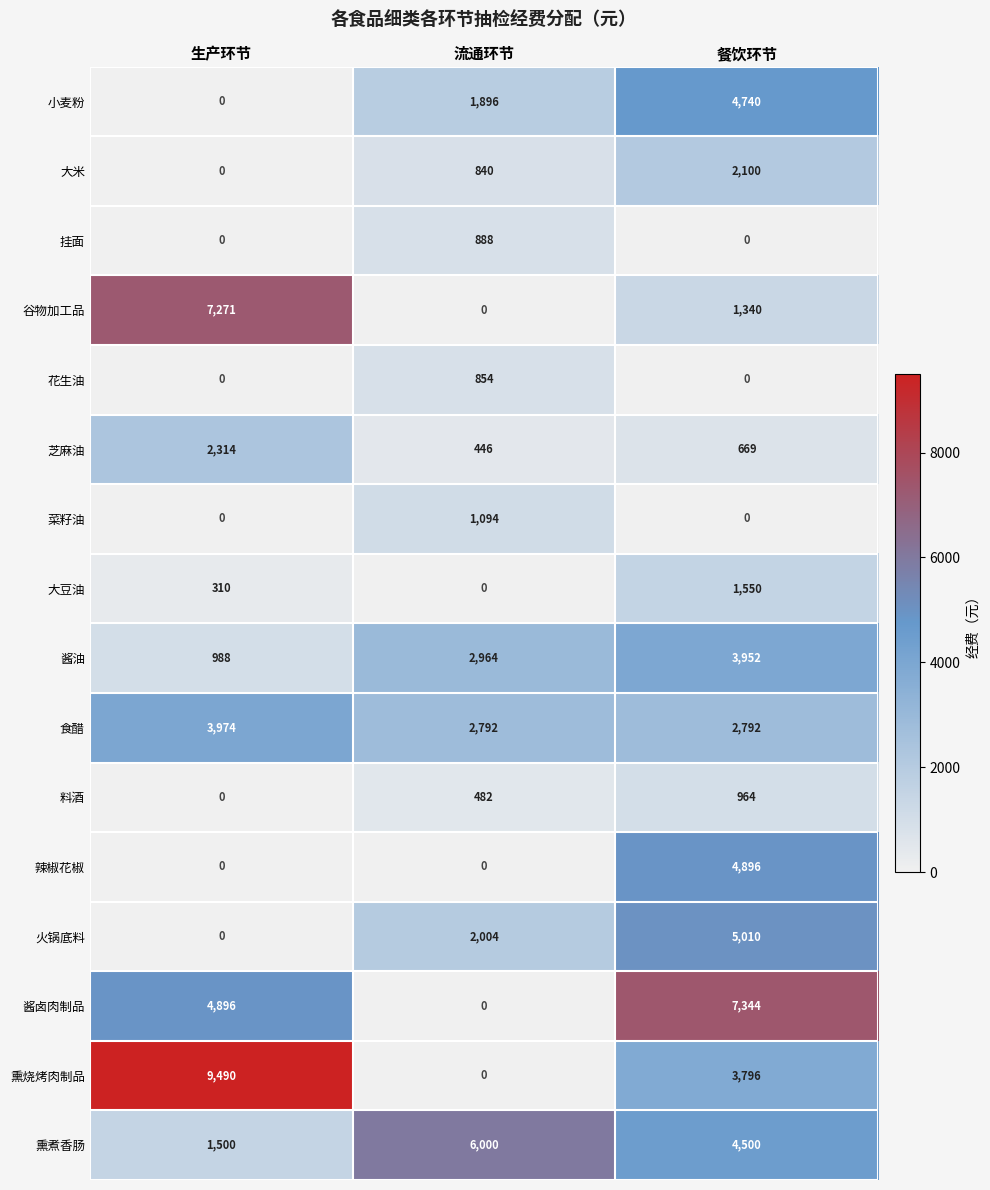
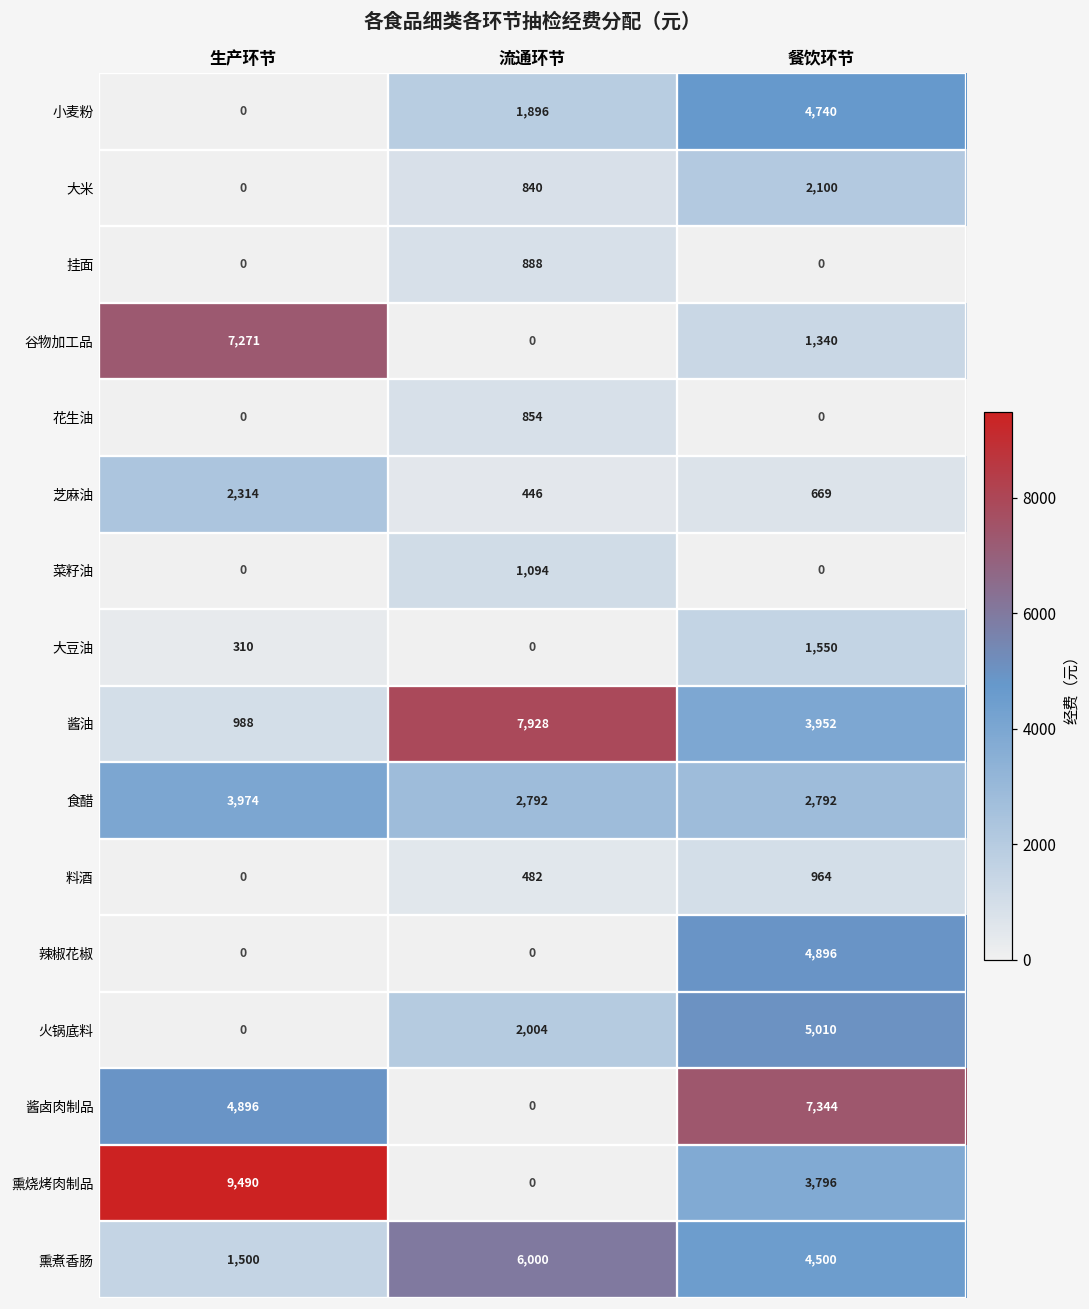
  {
    "小麦粉": {
      "生产环节": "0",
      "流通环节": "1,896",
      "餐饮环节": "4,740"
    },
    "大米": {
      "生产环节": "0",
      "流通环节": "840",
      "餐饮环节": "2,100"
    },
    "挂面": {
      "生产环节": "0",
      "流通环节": "888",
      "餐饮环节": "0"
    },
    "谷物加工品": {
      "生产环节": "7,271",
      "流通环节": "0",
      "餐饮环节": "1,340"
    },
    "花生油": {
      "生产环节": "0",
      "流通环节": "854",
      "餐饮环节": "0"
    },
    "芝麻油": {
      "生产环节": "2,314",
      "流通环节": "446",
      "餐饮环节": "669"
    },
    "菜籽油": {
      "生产环节": "0",
      "流通环节": "1,094",
      "餐饮环节": "0"
    },
    "大豆油": {
      "生产环节": "310",
      "流通环节": "0",
      "餐饮环节": "1,550"
    },
    "酱油": {
      "生产环节": "988",
-     "流通环节": "2,964",
+     "流通环节": "7,928",
      "餐饮环节": "3,952"
    },
    "食醋": {
      "生产环节": "3,974",
      "流通环节": "2,792",
      "餐饮环节": "2,792"
    },
    "料酒": {
      "生产环节": "0",
      "流通环节": "482",
      "餐饮环节": "964"
    },
    "辣椒花椒": {
      "生产环节": "0",
      "流通环节": "0",
      "餐饮环节": "4,896"
    },
    "火锅底料": {
      "生产环节": "0",
      "流通环节": "2,004",
      "餐饮环节": "5,010"
    },
    "酱卤肉制品": {
      "生产环节": "4,896",
      "流通环节": "0",
      "餐饮环节": "7,344"
    },
    "熏烧烤肉制品": {
      "生产环节": "9,490",
      "流通环节": "0",
      "餐饮环节": "3,796"
    },
    "熏煮香肠": {
      "生产环节": "1,500",
      "流通环节": "6,000",
      "餐饮环节": "4,500"
    }
  }
